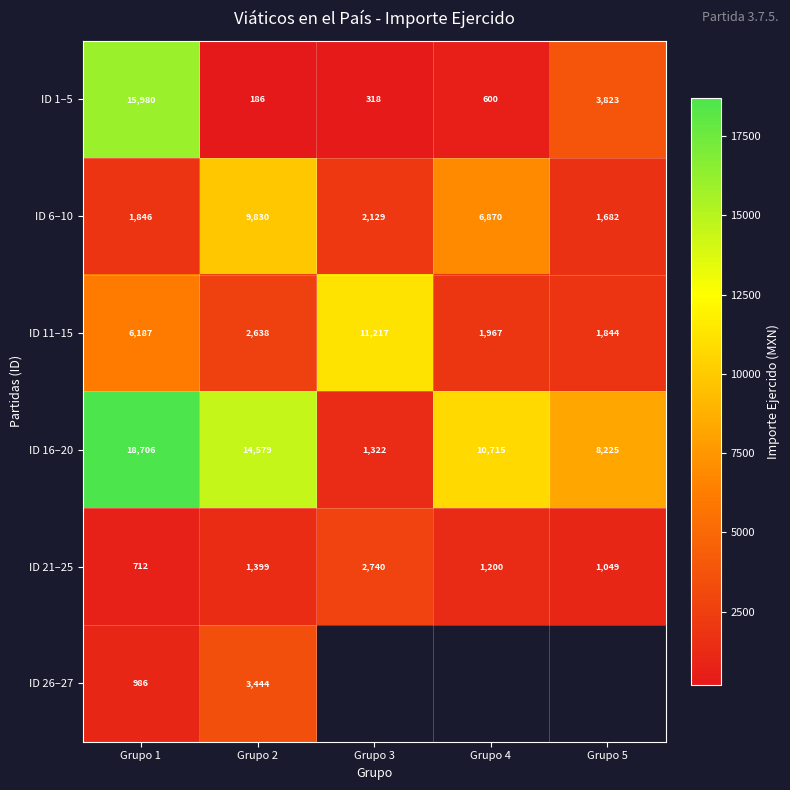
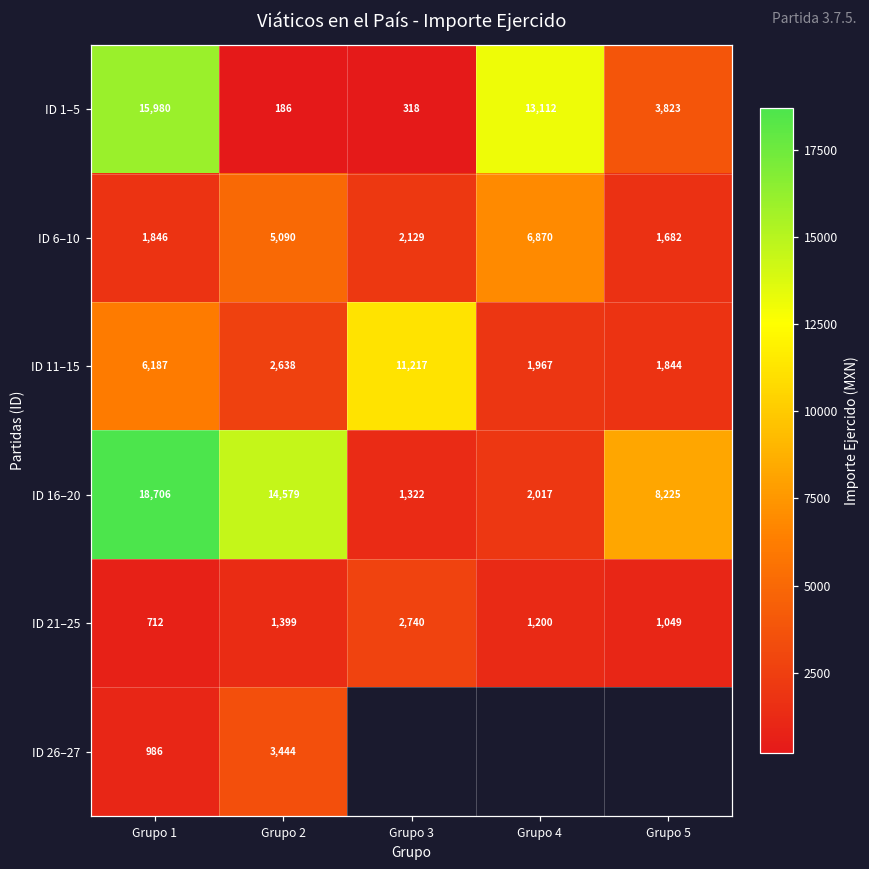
  {
    "ID 1–5": {
      "Grupo 1": "15,980",
      "Grupo 2": "186",
      "Grupo 3": "318",
-     "Grupo 4": "600",
+     "Grupo 4": "13,112",
      "Grupo 5": "3,823"
    },
    "ID 6–10": {
      "Grupo 1": "1,846",
-     "Grupo 2": "9,830",
+     "Grupo 2": "5,090",
      "Grupo 3": "2,129",
      "Grupo 4": "6,870",
      "Grupo 5": "1,682"
    },
    "ID 11–15": {
      "Grupo 1": "6,187",
      "Grupo 2": "2,638",
      "Grupo 3": "11,217",
      "Grupo 4": "1,967",
      "Grupo 5": "1,844"
    },
    "ID 16–20": {
      "Grupo 1": "18,706",
      "Grupo 2": "14,579",
      "Grupo 3": "1,322",
-     "Grupo 4": "10,715",
+     "Grupo 4": "2,017",
      "Grupo 5": "8,225"
    },
    "ID 21–25": {
      "Grupo 1": "712",
      "Grupo 2": "1,399",
      "Grupo 3": "2,740",
      "Grupo 4": "1,200",
      "Grupo 5": "1,049"
    },
    "ID 26–27": {
      "Grupo 1": "986",
      "Grupo 2": "3,444"
    }
  }
